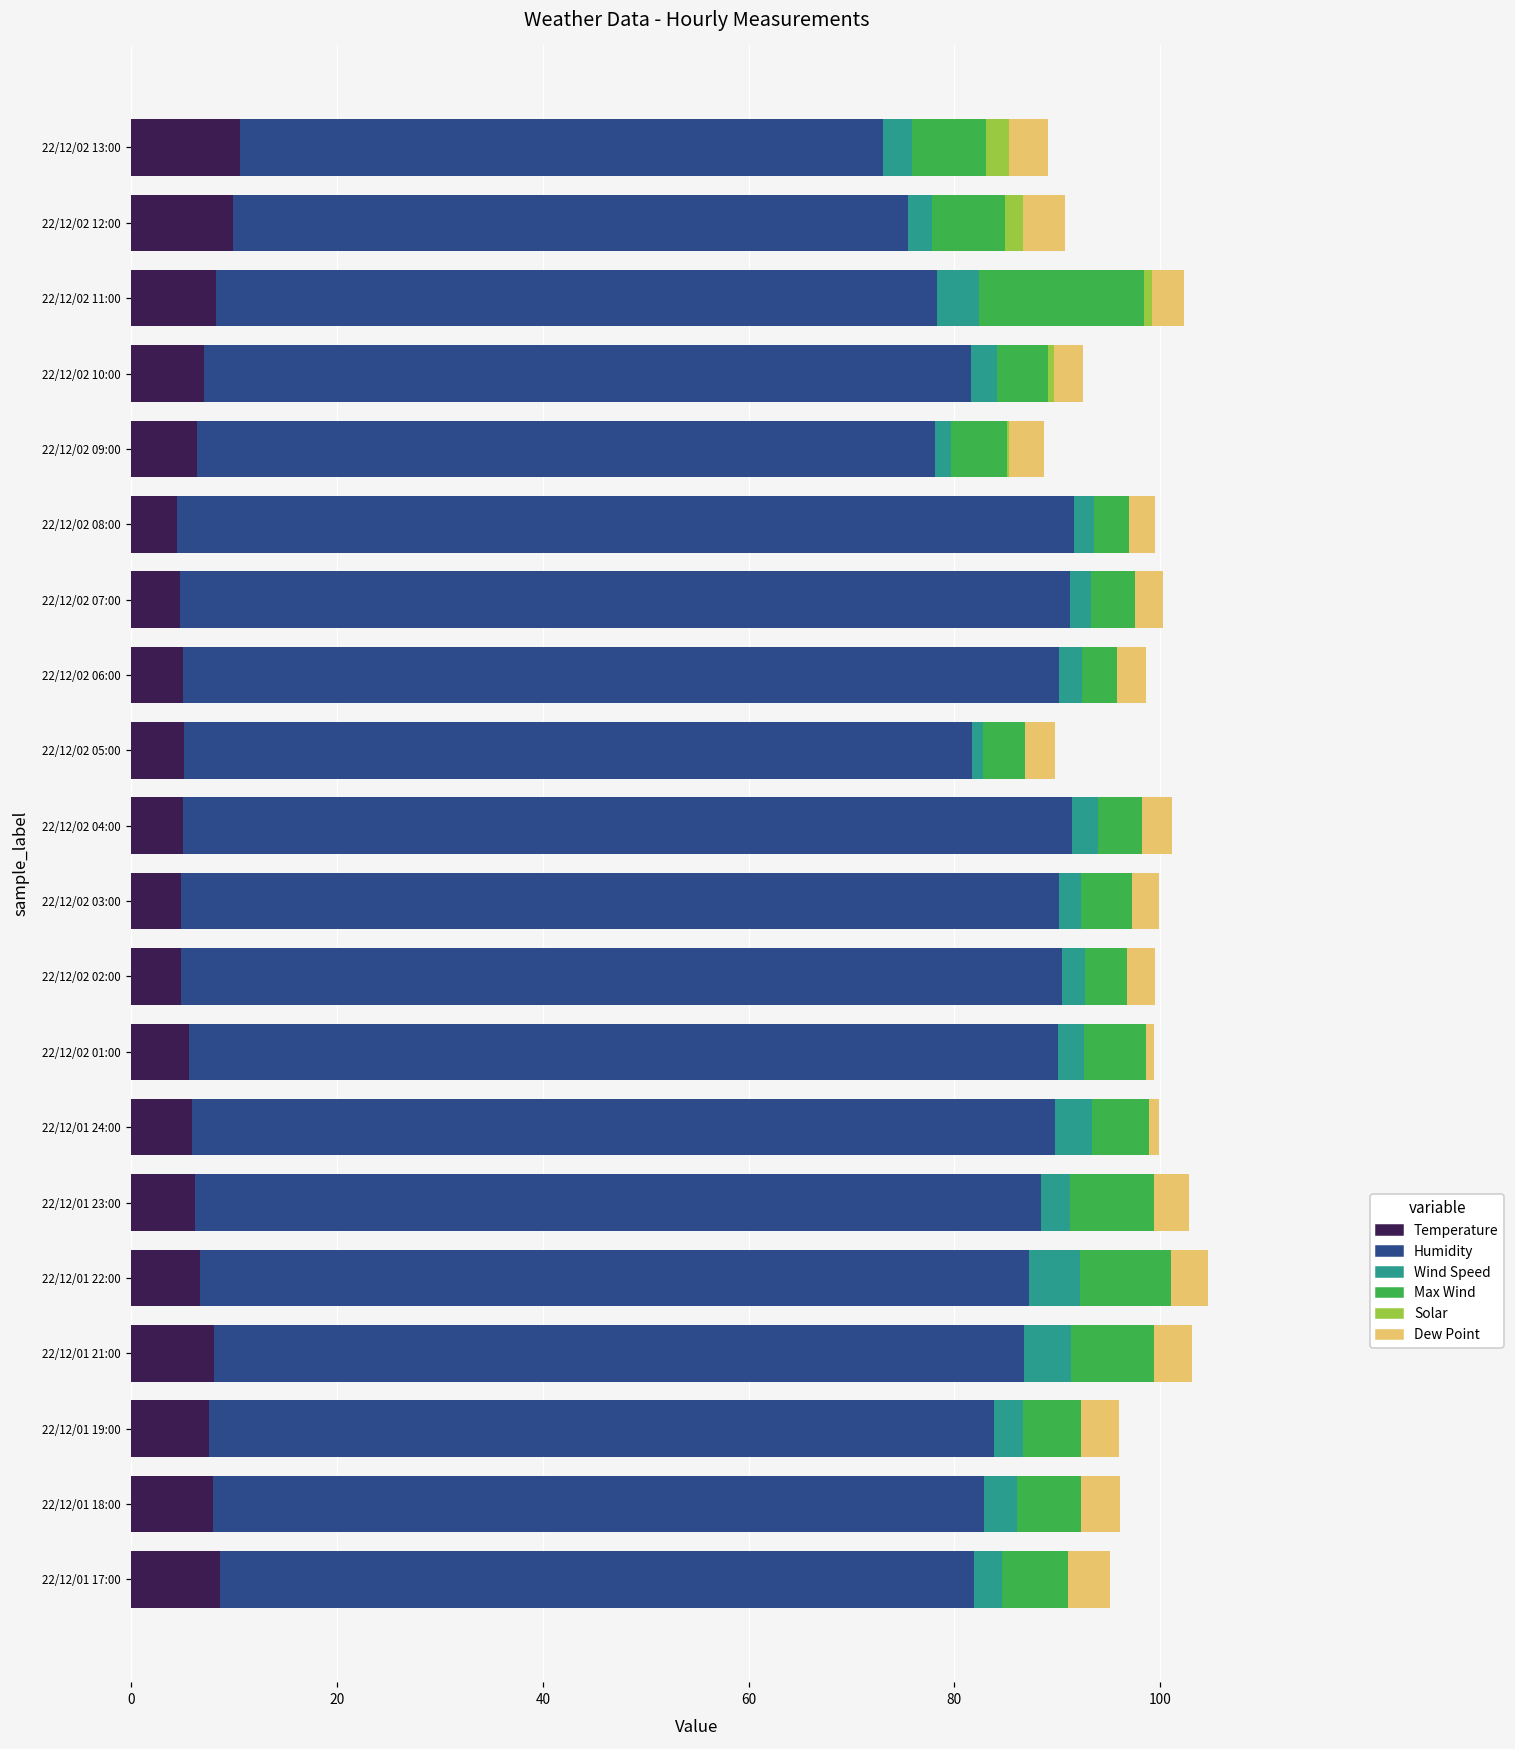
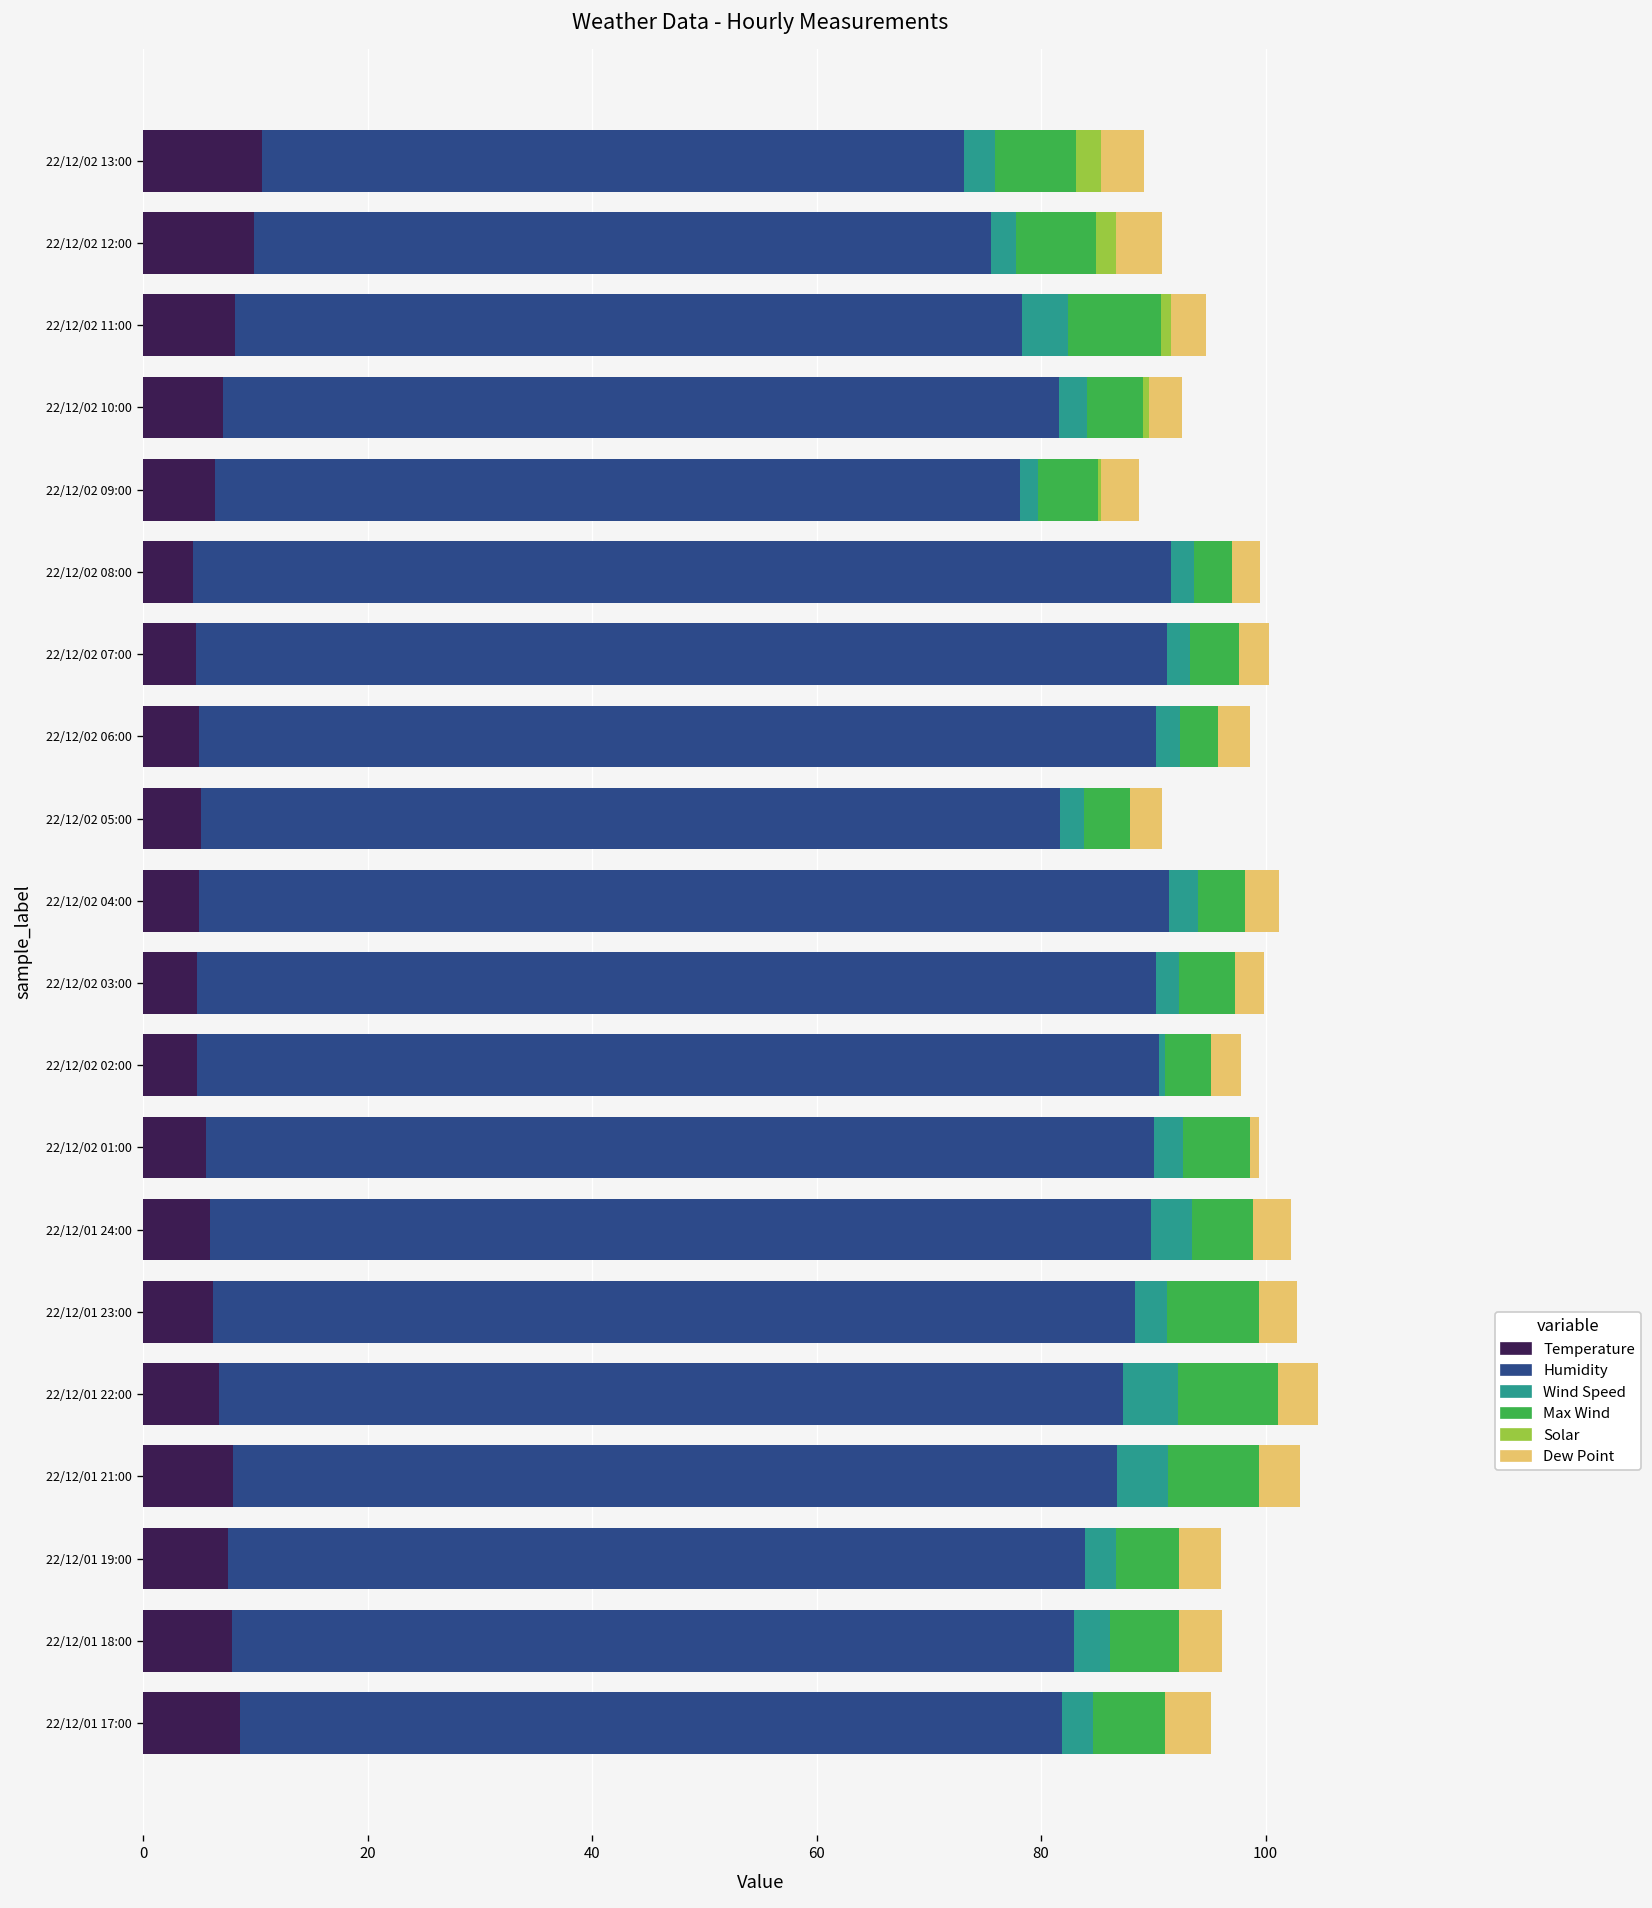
  {
    "Temperature": {
      "22/12/02 13:00": 11,
      "22/12/02 12:00": 10,
      "22/12/02 11:00": 8,
      "22/12/02 10:00": 7,
      "22/12/02 09:00": 6,
      "22/12/02 08:00": 4,
      "22/12/02 07:00": 5,
      "22/12/02 06:00": 5,
      "22/12/02 05:00": 5,
      "22/12/02 04:00": 5,
      "22/12/02 03:00": 5,
      "22/12/02 02:00": 5,
      "22/12/02 01:00": 6,
      "22/12/01 24:00": 6,
      "22/12/01 23:00": 6,
      "22/12/01 22:00": 7,
      "22/12/01 21:00": 8,
      "22/12/01 19:00": 8,
      "22/12/01 18:00": 8,
      "22/12/01 17:00": 9
    },
    "Humidity": {
      "22/12/02 13:00": 62,
      "22/12/02 12:00": 66,
      "22/12/02 11:00": 70,
      "22/12/02 10:00": 75,
      "22/12/02 09:00": 72,
      "22/12/02 08:00": 87,
      "22/12/02 07:00": 87,
      "22/12/02 06:00": 85,
      "22/12/02 05:00": 77,
      "22/12/02 04:00": 86,
      "22/12/02 03:00": 85,
      "22/12/02 02:00": 86,
      "22/12/02 01:00": 85,
      "22/12/01 24:00": 84,
      "22/12/01 23:00": 82,
      "22/12/01 22:00": 81,
      "22/12/01 21:00": 79,
      "22/12/01 19:00": 76,
      "22/12/01 18:00": 75,
      "22/12/01 17:00": 73
    },
    "Wind Speed": {
      "22/12/02 13:00": 3,
      "22/12/02 12:00": 2,
      "22/12/02 11:00": 4,
      "22/12/02 10:00": 3,
      "22/12/02 09:00": 2,
      "22/12/02 08:00": 2,
      "22/12/02 07:00": 2,
      "22/12/02 06:00": 2,
-     "22/12/02 05:00": 1,
+     "22/12/02 05:00": 2,
      "22/12/02 04:00": 3,
      "22/12/02 03:00": 2,
-     "22/12/02 02:00": 2,
+     "22/12/02 02:00": 1,
      "22/12/02 01:00": 3,
      "22/12/01 24:00": 4,
      "22/12/01 23:00": 3,
      "22/12/01 22:00": 5,
      "22/12/01 21:00": 5,
      "22/12/01 19:00": 3,
      "22/12/01 18:00": 3,
      "22/12/01 17:00": 3
    },
    "Max Wind": {
      "22/12/02 13:00": 7,
      "22/12/02 12:00": 7,
-     "22/12/02 11:00": 16,
+     "22/12/02 11:00": 8,
      "22/12/02 10:00": 5,
      "22/12/02 09:00": 5,
      "22/12/02 08:00": 3,
      "22/12/02 07:00": 4,
      "22/12/02 06:00": 3,
      "22/12/02 05:00": 4,
      "22/12/02 04:00": 4,
      "22/12/02 03:00": 5,
      "22/12/02 02:00": 4,
      "22/12/02 01:00": 6,
      "22/12/01 24:00": 6,
      "22/12/01 23:00": 8,
      "22/12/01 22:00": 9,
      "22/12/01 21:00": 8,
      "22/12/01 19:00": 6,
      "22/12/01 18:00": 6,
      "22/12/01 17:00": 6
    },
    "Solar": {
      "22/12/02 13:00": 2,
      "22/12/02 12:00": 2,
      "22/12/02 11:00": 1,
      "22/12/02 10:00": 1,
      "22/12/02 08:00": 0,
      "22/12/02 07:00": 0,
      "22/12/02 06:00": 0,
      "22/12/02 05:00": 0,
      "22/12/02 04:00": 0,
      "22/12/02 03:00": 0,
      "22/12/02 02:00": 0,
      "22/12/02 01:00": 0,
      "22/12/01 24:00": 0,
      "22/12/01 23:00": 0,
      "22/12/01 22:00": 0,
      "22/12/01 21:00": 0,
      "22/12/01 19:00": 0,
      "22/12/01 18:00": 0,
      "22/12/01 17:00": 0
    },
    "Dew Point": {
      "22/12/02 13:00": 4,
      "22/12/02 12:00": 4,
      "22/12/02 11:00": 3,
      "22/12/02 10:00": 3,
      "22/12/02 09:00": 3,
      "22/12/02 08:00": 3,
      "22/12/02 07:00": 3,
      "22/12/02 06:00": 3,
      "22/12/02 05:00": 3,
      "22/12/02 04:00": 3,
      "22/12/02 03:00": 3,
      "22/12/02 02:00": 3,
      "22/12/02 01:00": 1,
-     "22/12/01 24:00": 1,
+     "22/12/01 24:00": 3,
      "22/12/01 23:00": 3,
      "22/12/01 22:00": 4,
      "22/12/01 21:00": 4,
      "22/12/01 19:00": 4,
      "22/12/01 18:00": 4,
      "22/12/01 17:00": 4
    }
  }
